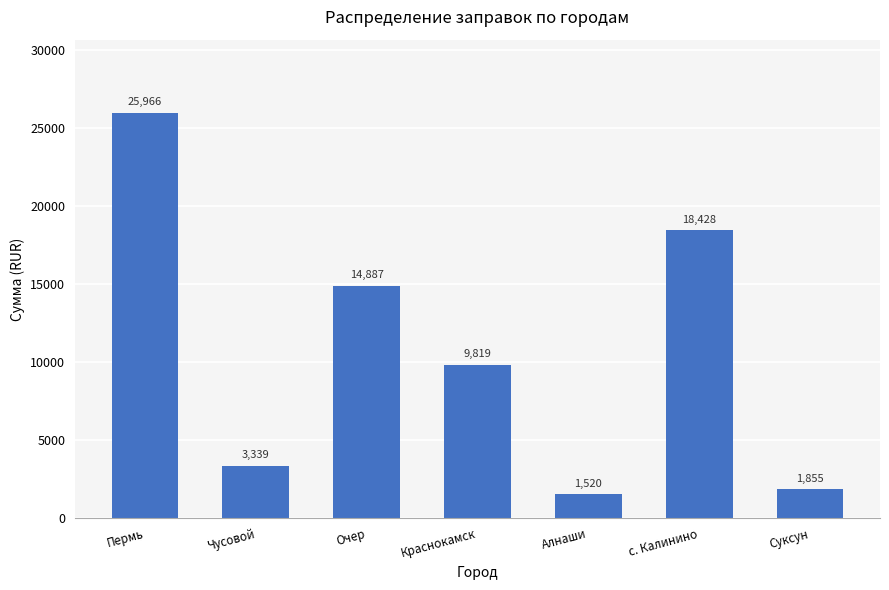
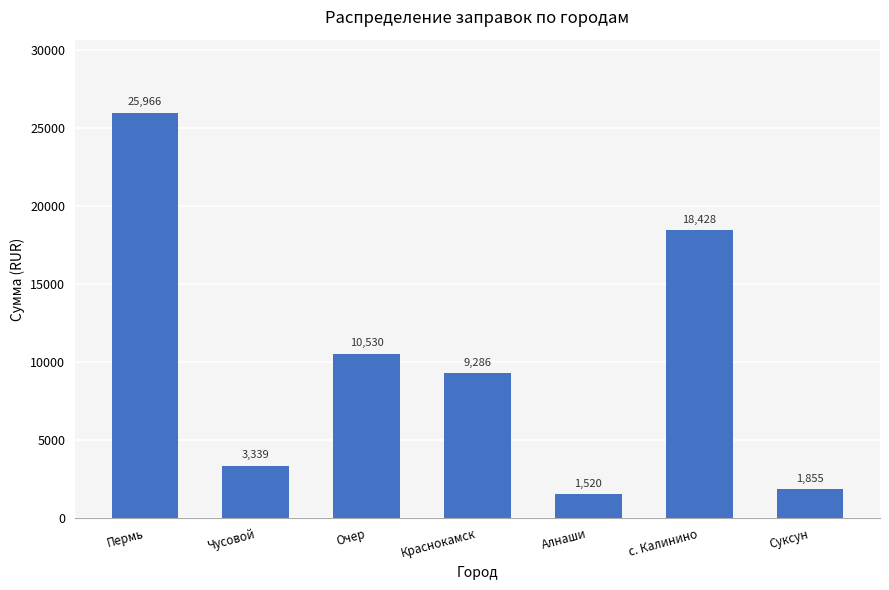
  {
    "Пермь": "25,966",
    "Чусовой": "3,339",
-   "Очер": "14,887",
-   "Краснокамск": "9,819",
+   "Очер": "10,530",
+   "Краснокамск": "9,286",
    "Алнаши": "1,520",
    "с. Калинино": "18,428",
    "Суксун": "1,855"
  }
